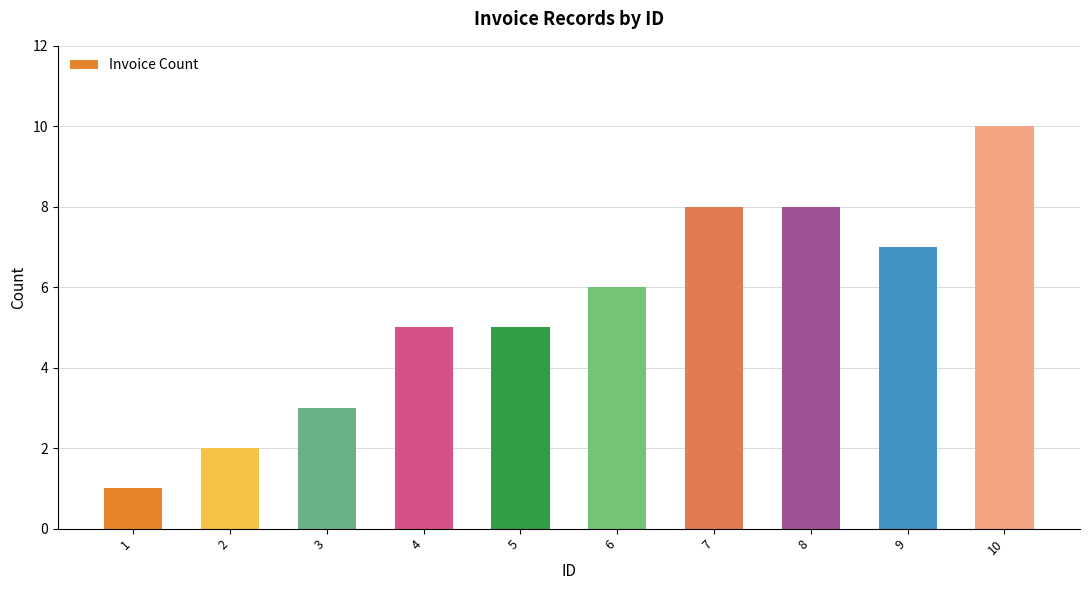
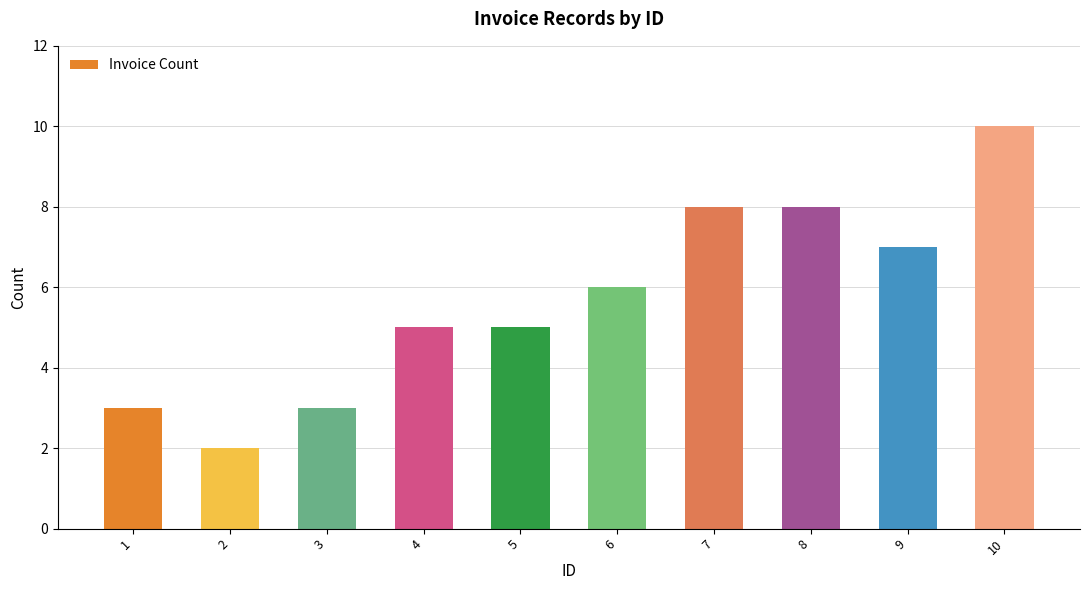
  {
-   "1": 1,
+   "1": 3,
    "2": 2,
    "3": 3,
    "4": 5,
    "5": 5,
    "6": 6,
    "7": 8,
    "8": 8,
    "9": 7,
    "10": 10
  }
